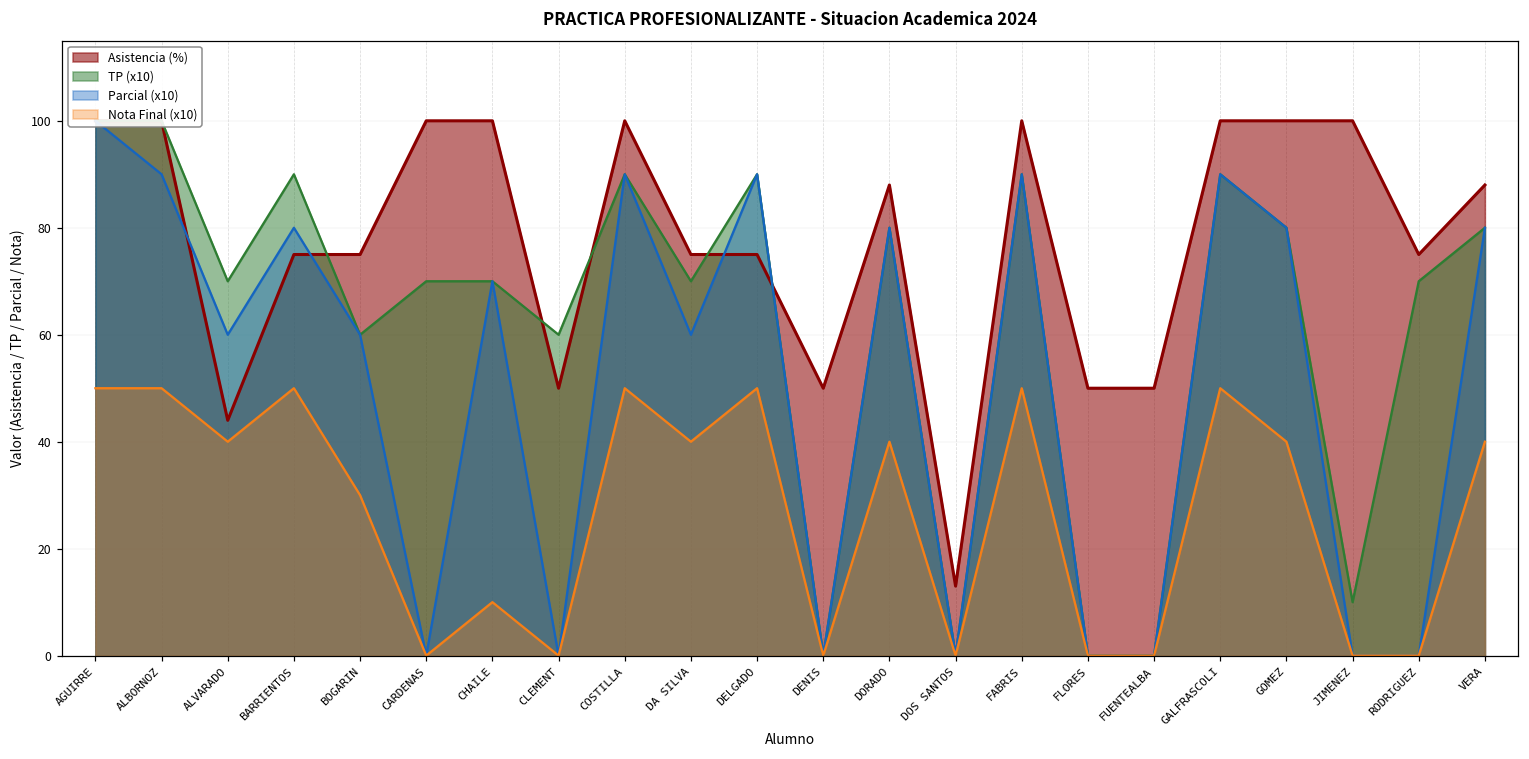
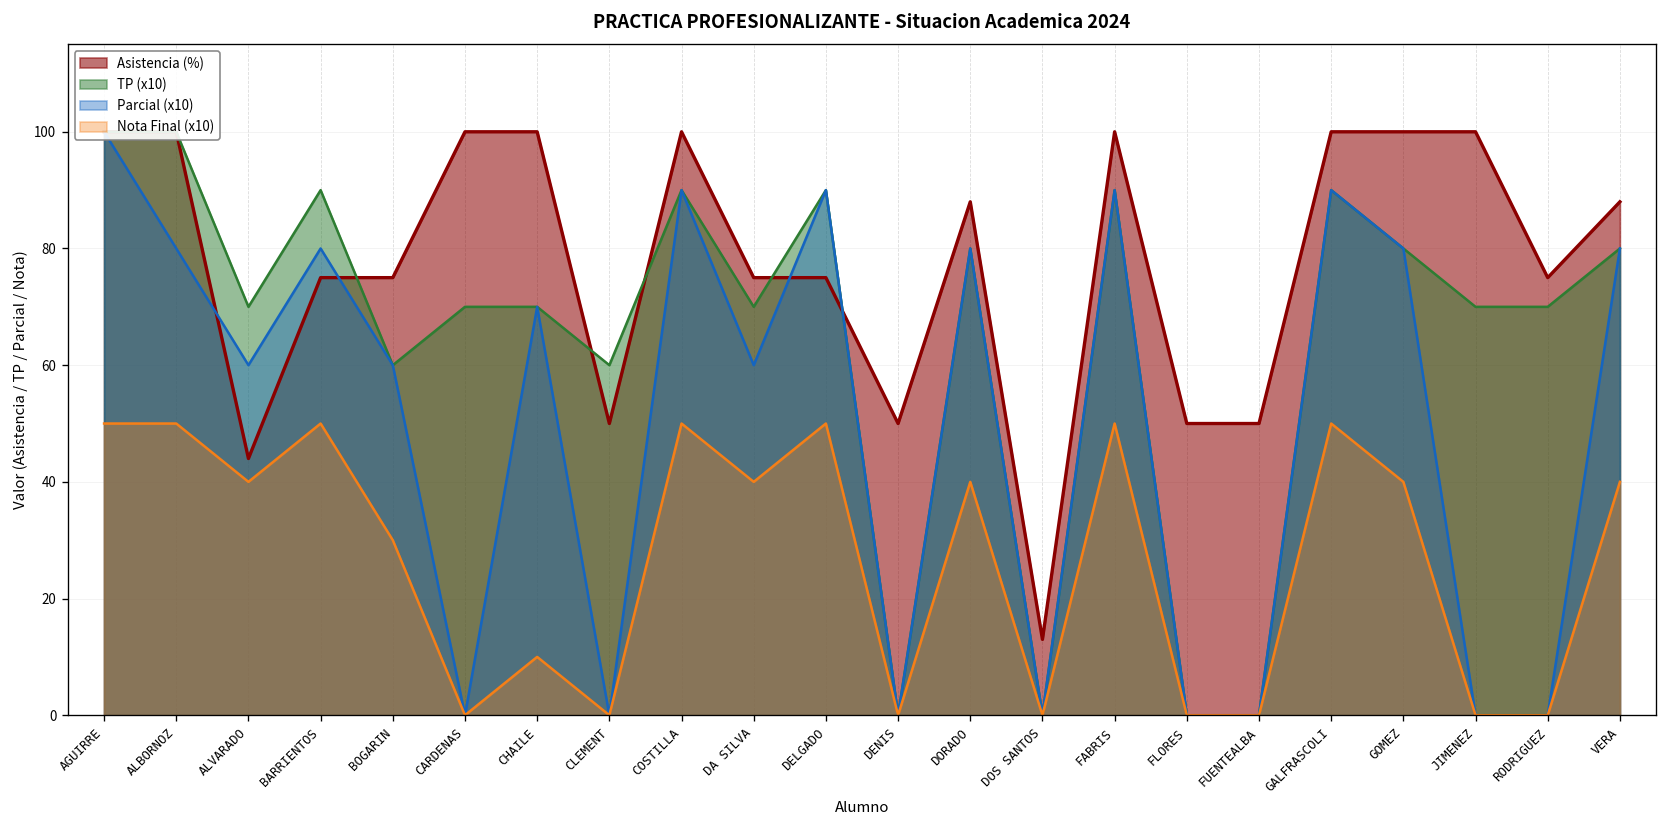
  {
    "Asistencia (%)": {
      "ALVARADO": 44,
      "BARRIENTOS": 75,
      "BOGARIN": 75,
      "CARDENAS": 100,
      "CHAILE": 100,
      "CLEMENT": 50,
      "COSTILLA": 100,
      "DA SILVA": 75,
      "DELGADO": 75,
      "DENIS": 50,
      "DORADO": 88,
      "DOS SANTOS": 13,
      "FABRIS": 100,
      "FLORES": 50,
      "FUENTEALBA": 50,
      "GALFRASCOLI": 100,
      "GOMEZ": 100,
      "JIMENEZ": 100,
      "RODRIGUEZ": 75,
      "VERA": 88
    },
    "TP (x10)": {
      "ALVARADO": 70,
      "BARRIENTOS": 90,
      "CARDENAS": 70,
      "CLEMENT": 60,
      "DA SILVA": 70,
-     "JIMENEZ": 10,
+     "JIMENEZ": 70,
      "RODRIGUEZ": 70
    },
    "Parcial (x10)": {
-     "ALBORNOZ": 90,
+     "ALBORNOZ": 80,
      "ALVARADO": 60,
      "BARRIENTOS": 80,
      "DA SILVA": 60
    },
    "Nota Final (x10)": {
      "AGUIRRE": 50,
      "ALBORNOZ": 50,
      "ALVARADO": 40,
      "BARRIENTOS": 50,
      "BOGARIN": 30,
      "CHAILE": 10,
      "COSTILLA": 50,
      "DA SILVA": 40,
      "DELGADO": 50,
      "DORADO": 40,
      "FABRIS": 50,
      "GALFRASCOLI": 50,
      "GOMEZ": 40,
      "VERA": 40
    }
  }
